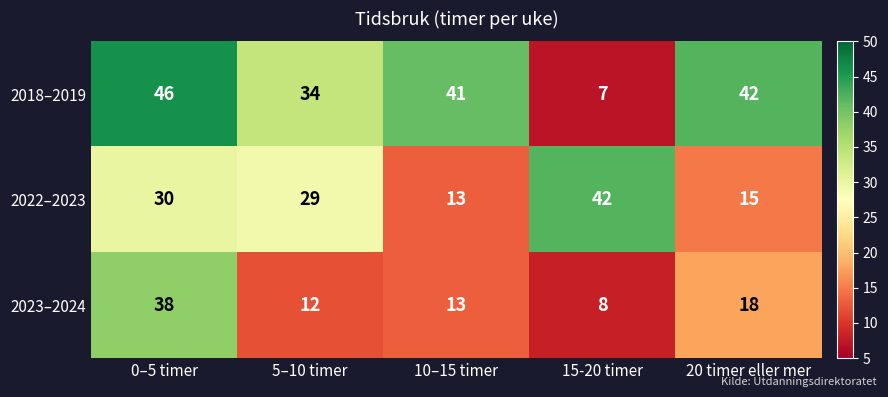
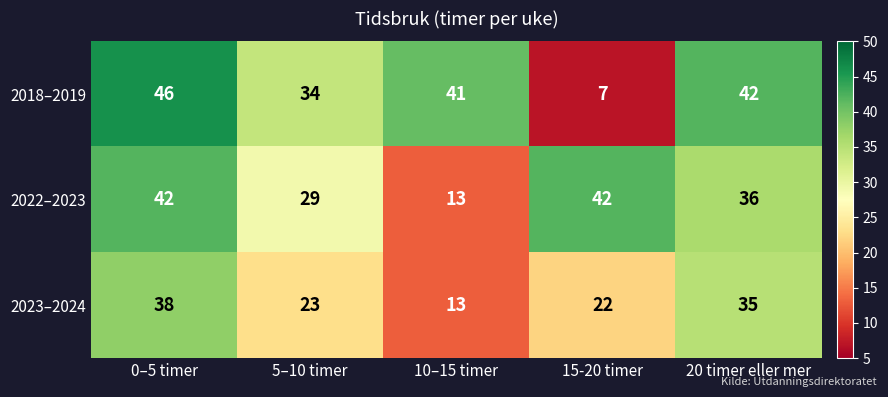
  {
    "2018–2019": {
      "0–5 timer": 46,
      "5–10 timer": 34,
      "10–15 timer": 41,
      "15-20 timer": 7,
      "20 timer eller mer": 42
    },
    "2022–2023": {
-     "0–5 timer": 30,
+     "0–5 timer": 42,
      "5–10 timer": 29,
      "10–15 timer": 13,
      "15-20 timer": 42,
-     "20 timer eller mer": 15
+     "20 timer eller mer": 36
    },
    "2023–2024": {
      "0–5 timer": 38,
-     "5–10 timer": 12,
+     "5–10 timer": 23,
      "10–15 timer": 13,
-     "15-20 timer": 8,
-     "20 timer eller mer": 18
+     "15-20 timer": 22,
+     "20 timer eller mer": 35
    }
  }
